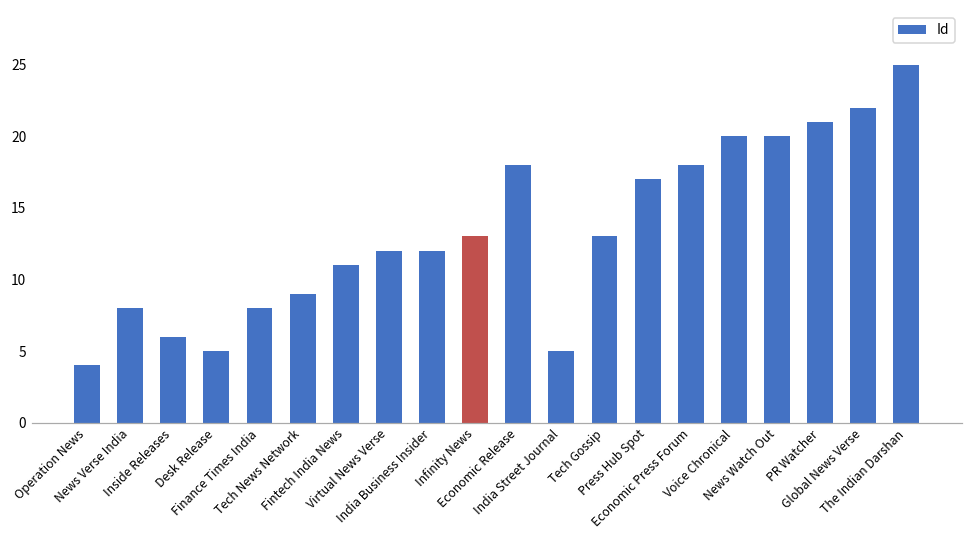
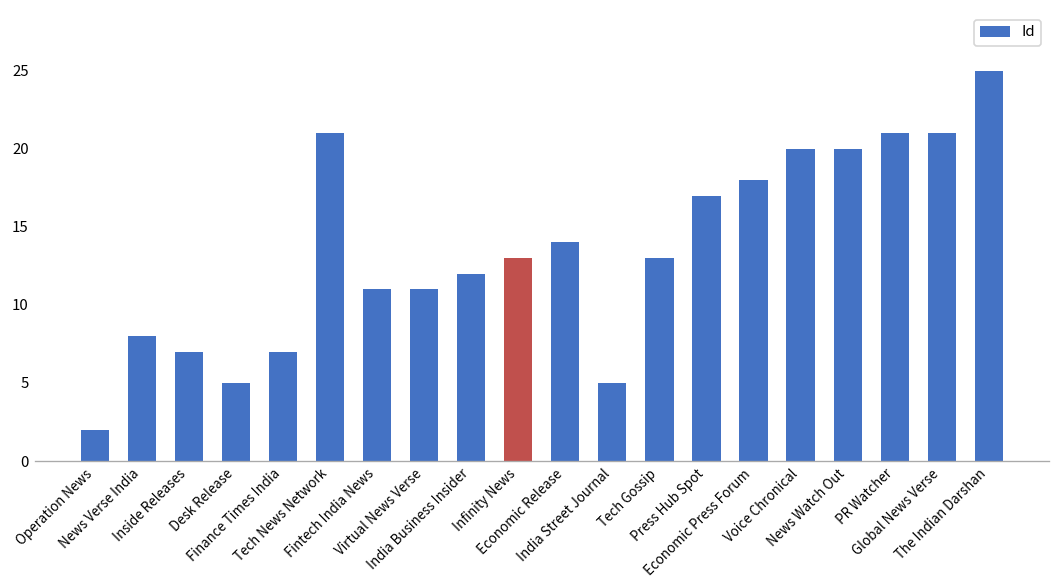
  {
-   "Operation News": 4,
+   "Operation News": 2,
    "News Verse India": 8,
-   "Inside Releases": 6,
+   "Inside Releases": 7,
    "Desk Release": 5,
-   "Finance Times India": 8,
-   "Tech News Network": 9,
+   "Finance Times India": 7,
+   "Tech News Network": 21,
    "Fintech India News": 11,
-   "Virtual News Verse": 12,
+   "Virtual News Verse": 11,
    "India Business Insider": 12,
    "Infinity News": 13,
-   "Economic Release": 18,
+   "Economic Release": 14,
    "India Street Journal": 5,
    "Tech Gossip": 13,
    "Press Hub Spot": 17,
    "Economic Press Forum": 18,
    "Voice Chronical": 20,
    "News Watch Out": 20,
    "PR Watcher": 21,
-   "Global News Verse": 22,
+   "Global News Verse": 21,
    "The Indian Darshan": 25
  }
